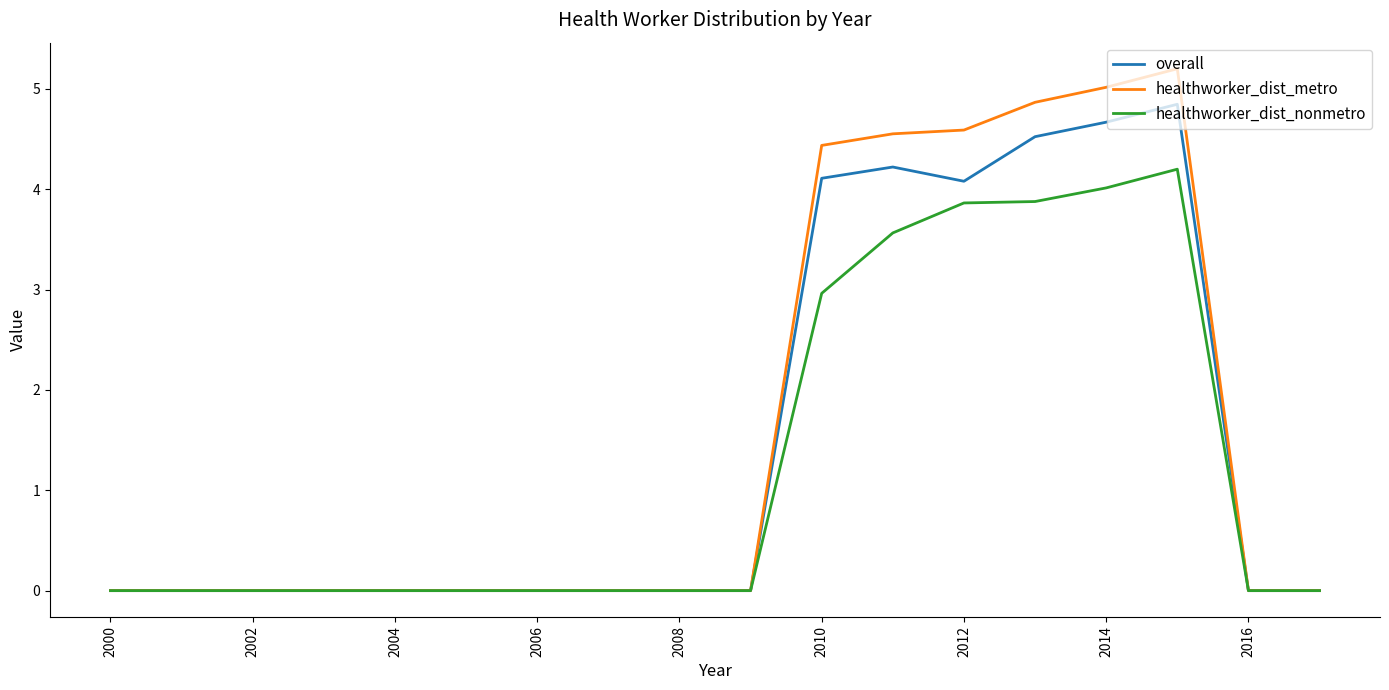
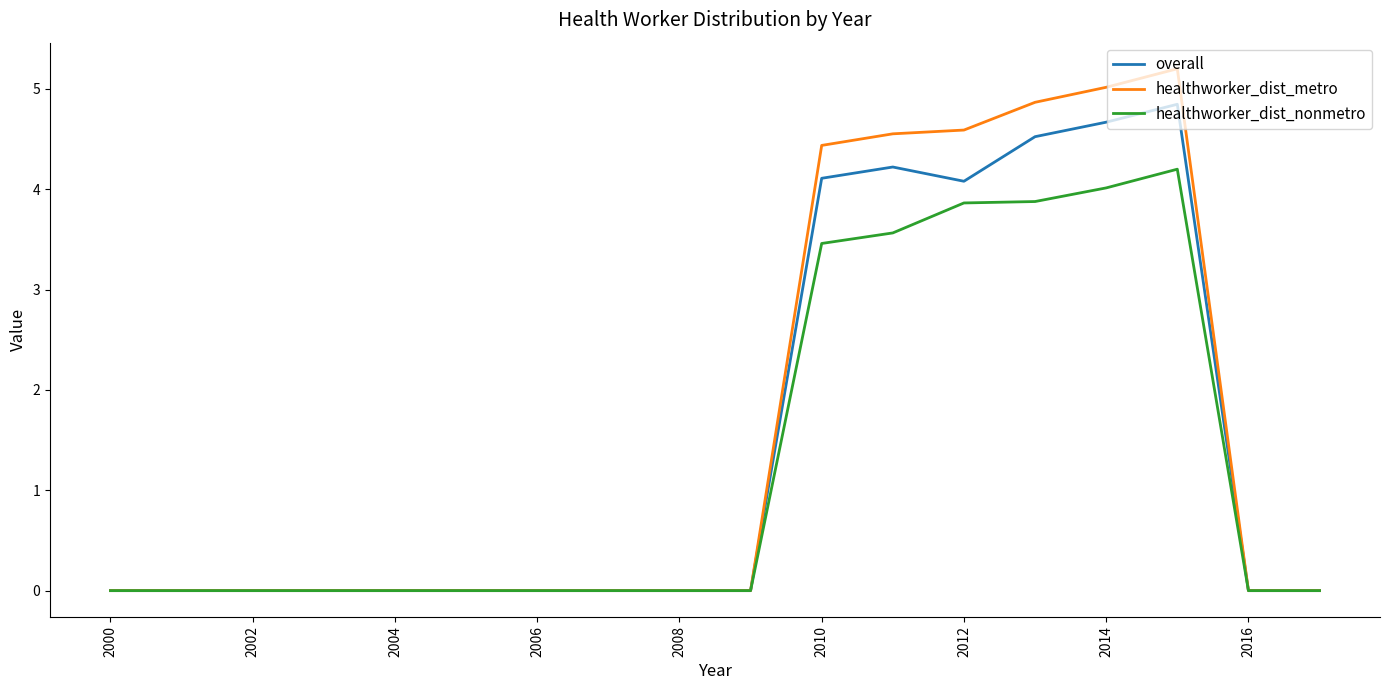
  {
    "overall": {
      "2010": 4.11,
      "2012": 4.08,
      "2014": 4.67
    },
    "healthworker_dist_metro": {
      "2010": 4.44,
      "2012": 4.59,
      "2014": 5.01
    },
    "healthworker_dist_nonmetro": {
-     "2010": 2.96,
+     "2010": 3.46,
      "2012": 3.86,
      "2014": 4.01
    }
  }
